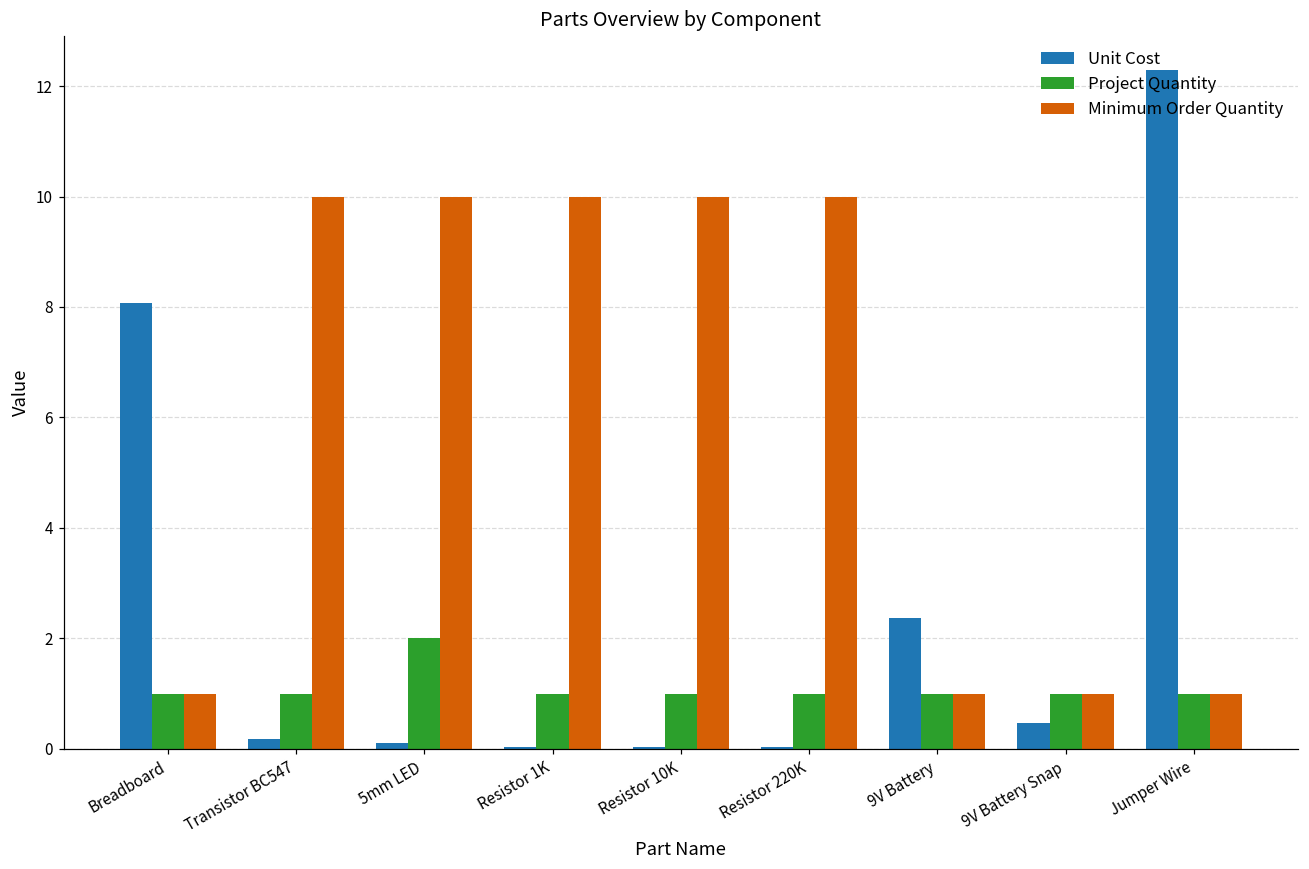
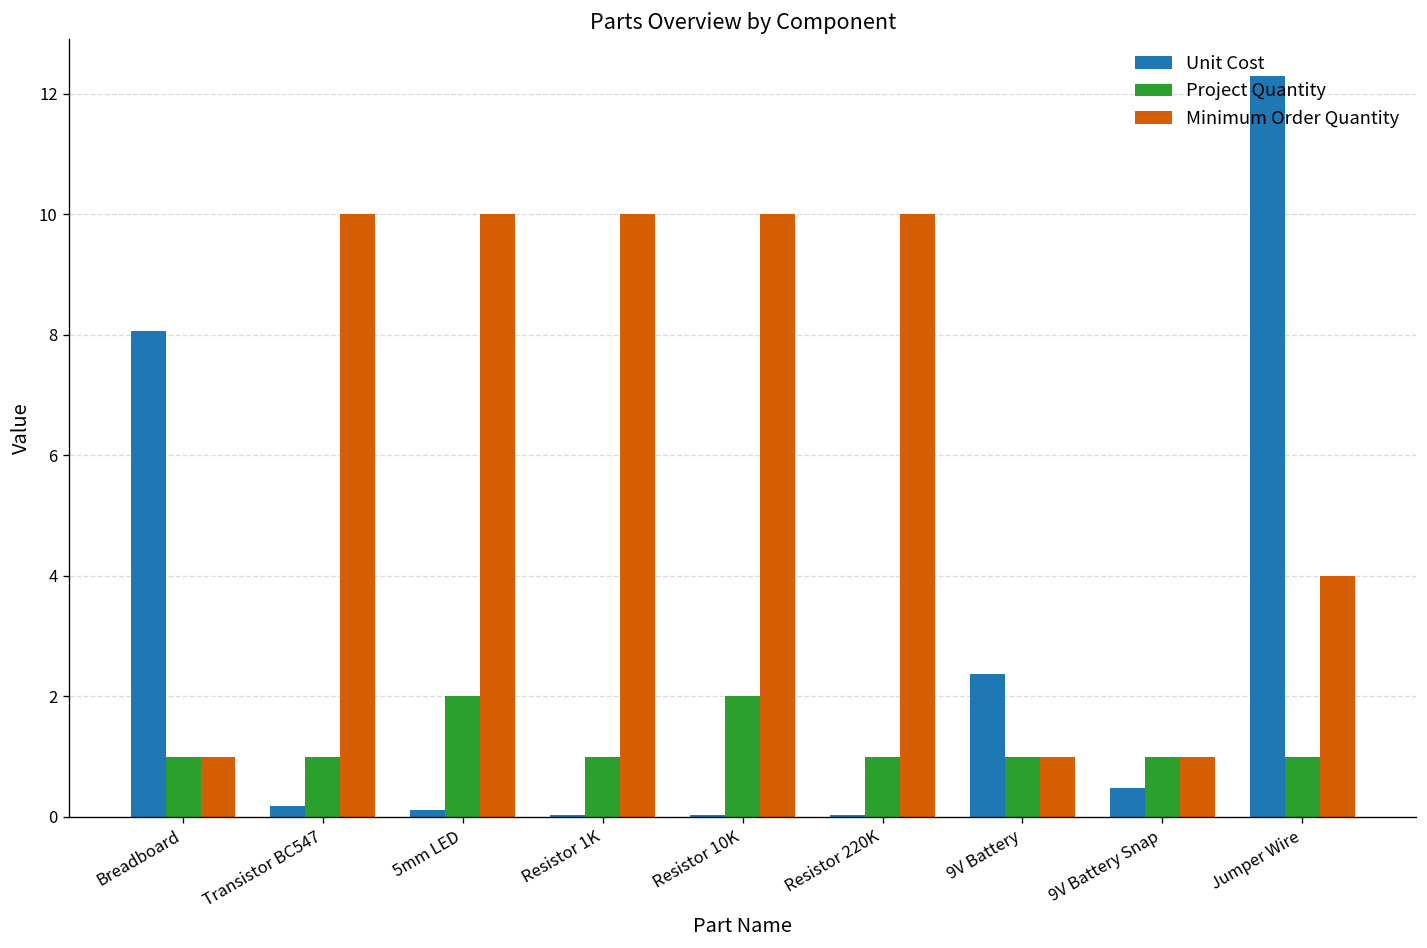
  {
    "Unit Cost": {
      "Breadboard": 8.1,
      "Transistor BC547": 0.2,
      "5mm LED": 0.1,
      "9V Battery": 2.4,
      "9V Battery Snap": 0.5,
      "Jumper Wire": 12.3
    },
    "Project Quantity": {
      "Breadboard": 1,
      "Transistor BC547": 1,
      "5mm LED": 2,
      "Resistor 1K": 1,
-     "Resistor 10K": 1,
+     "Resistor 10K": 2,
      "Resistor 220K": 1,
      "9V Battery": 1,
      "9V Battery Snap": 1,
      "Jumper Wire": 1
    },
    "Minimum Order Quantity": {
      "Breadboard": 1,
      "Transistor BC547": 10,
      "5mm LED": 10,
      "Resistor 1K": 10,
      "Resistor 10K": 10,
      "Resistor 220K": 10,
      "9V Battery": 1,
      "9V Battery Snap": 1,
-     "Jumper Wire": 1
+     "Jumper Wire": 4
    }
  }
